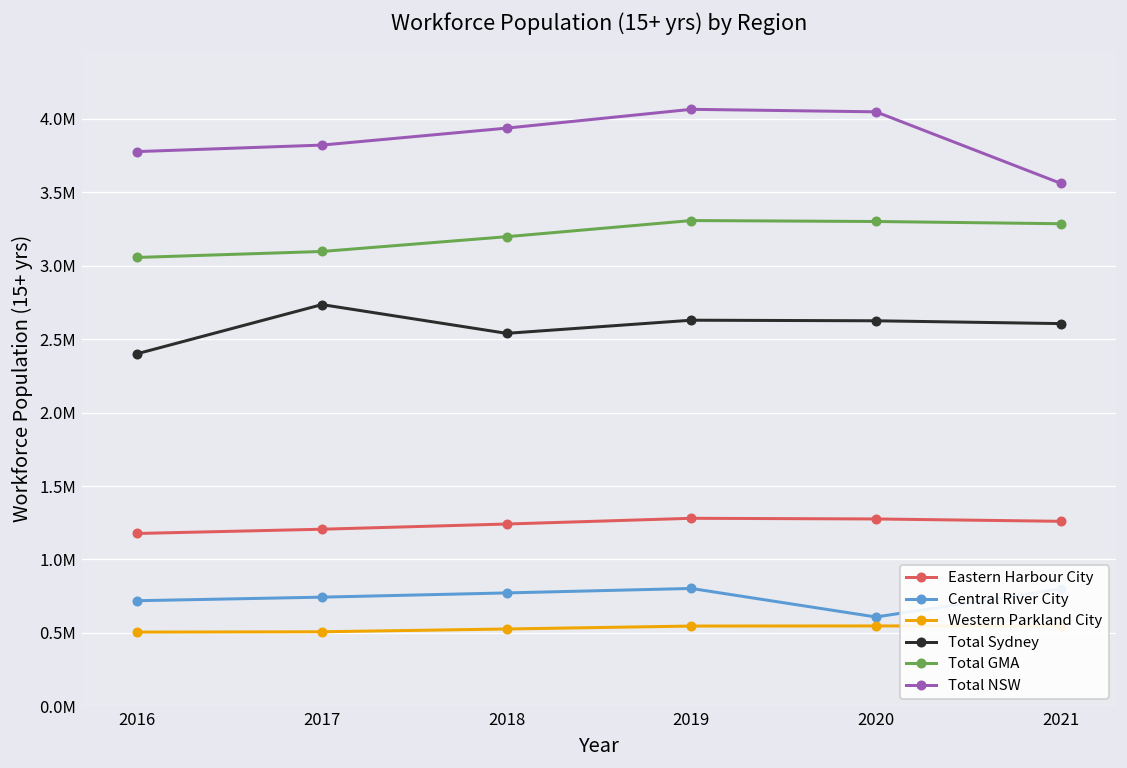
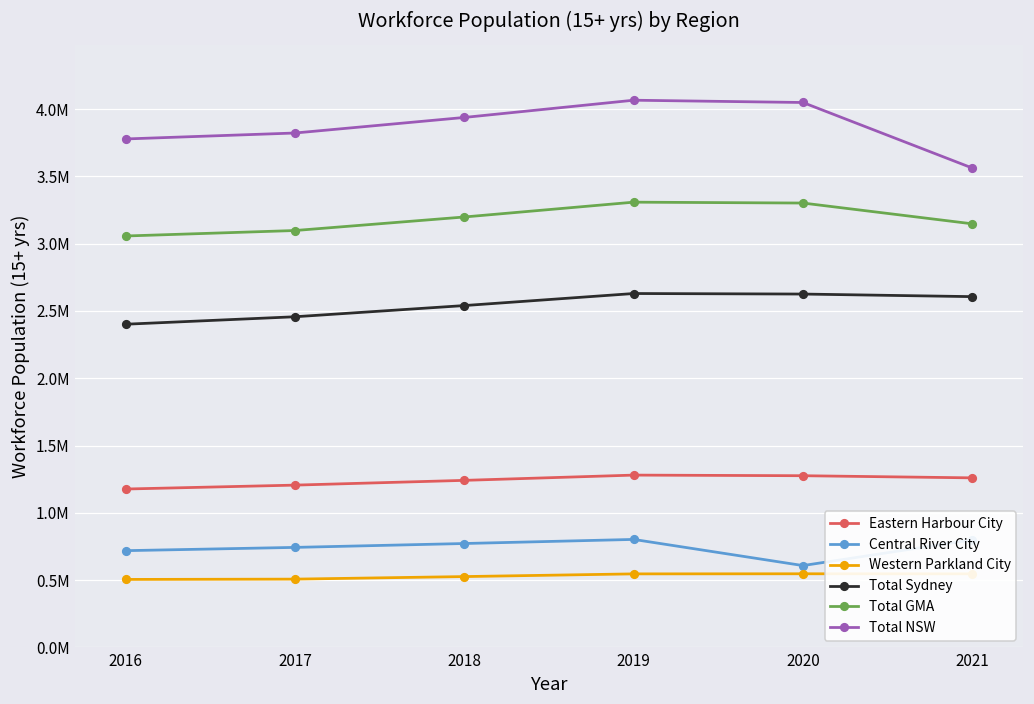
  {
    "Eastern Harbour City": {
      "2016": 1180000,
      "2017": 1210000,
      "2018": 1240000,
      "2019": 1280000,
      "2020": 1280000,
      "2021": 1260000
    },
    "Central River City": {
      "2016": 720000,
      "2017": 740000,
      "2018": 770000,
      "2019": 800000,
      "2020": 610000
    },
    "Western Parkland City": {
      "2016": 510000,
      "2017": 510000,
      "2018": 530000,
      "2019": 550000,
      "2020": 550000
    },
    "Total Sydney": {
      "2016": 2400000,
-     "2017": 2740000,
+     "2017": 2460000,
      "2018": 2540000,
      "2019": 2630000,
      "2020": 2630000,
      "2021": 2610000
    },
    "Total GMA": {
      "2016": 3060000,
      "2017": 3100000,
      "2018": 3200000,
      "2019": 3310000,
      "2020": 3300000,
-     "2021": 3290000
+     "2021": 3150000
    },
    "Total NSW": {
      "2016": 3780000,
      "2017": 3820000,
      "2018": 3940000,
      "2019": 4070000,
      "2020": 4050000,
      "2021": 3560000
    }
  }
